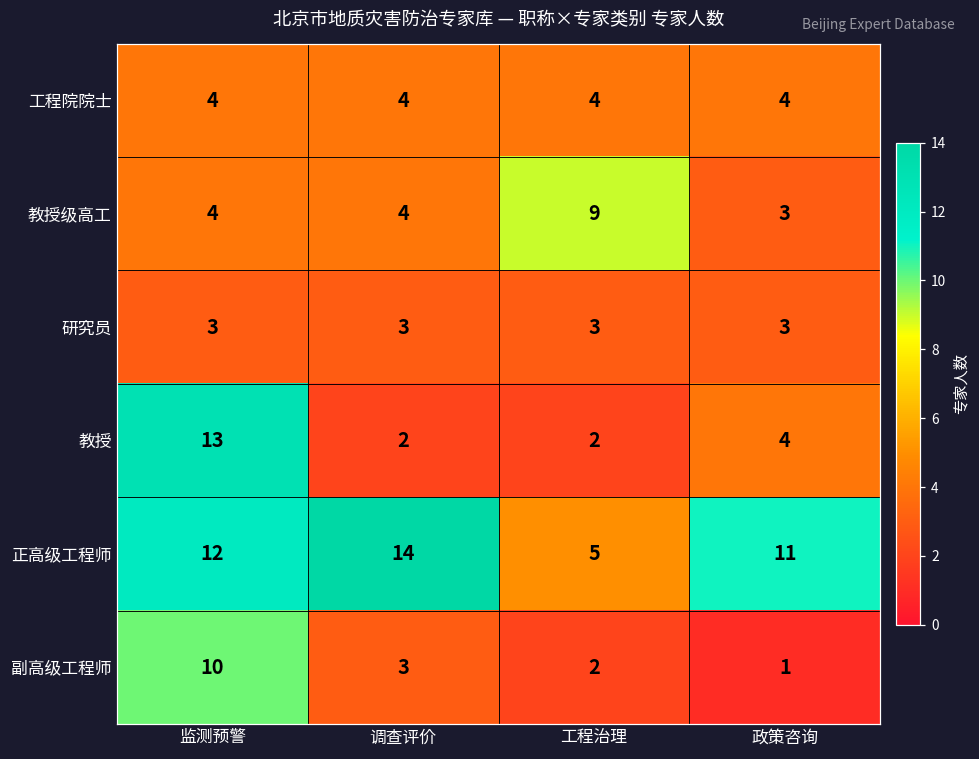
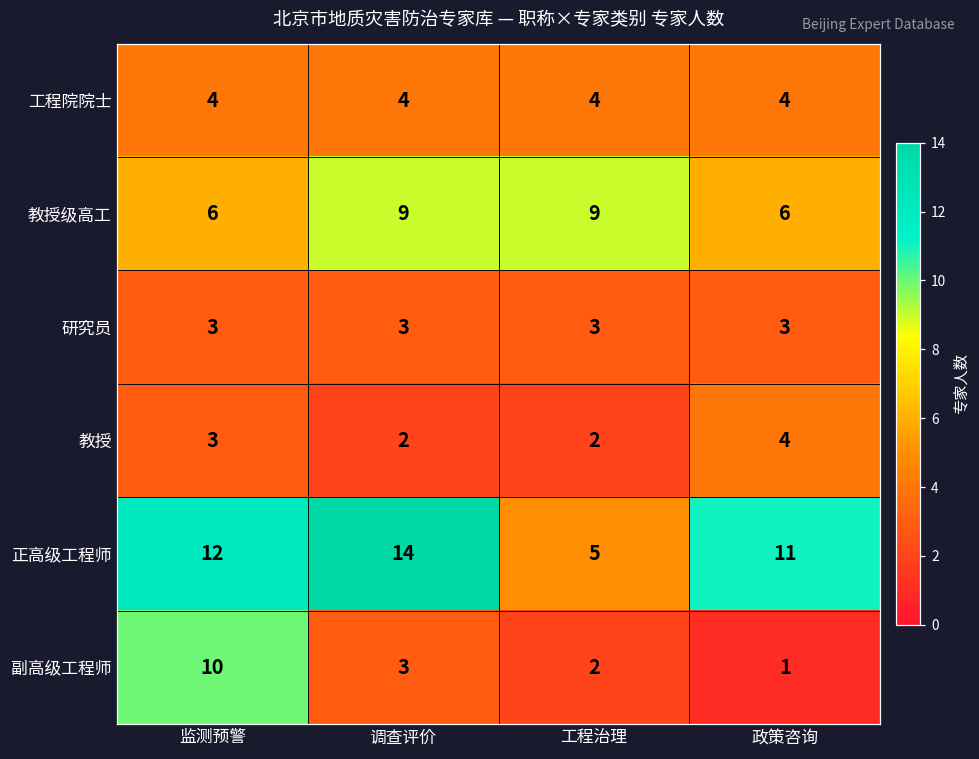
  {
    "工程院院士": {
      "监测预警": 4,
      "调查评价": 4,
      "工程治理": 4,
      "政策咨询": 4
    },
    "教授级高工": {
-     "监测预警": 4,
-     "调查评价": 4,
+     "监测预警": 6,
+     "调查评价": 9,
      "工程治理": 9,
-     "政策咨询": 3
+     "政策咨询": 6
    },
    "研究员": {
      "监测预警": 3,
      "调查评价": 3,
      "工程治理": 3,
      "政策咨询": 3
    },
    "教授": {
-     "监测预警": 13,
+     "监测预警": 3,
      "调查评价": 2,
      "工程治理": 2,
      "政策咨询": 4
    },
    "正高级工程师": {
      "监测预警": 12,
      "调查评价": 14,
      "工程治理": 5,
      "政策咨询": 11
    },
    "副高级工程师": {
      "监测预警": 10,
      "调查评价": 3,
      "工程治理": 2,
      "政策咨询": 1
    }
  }
